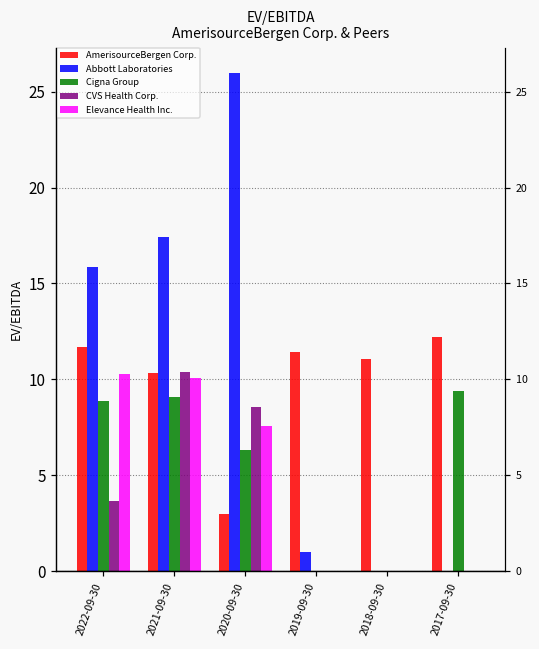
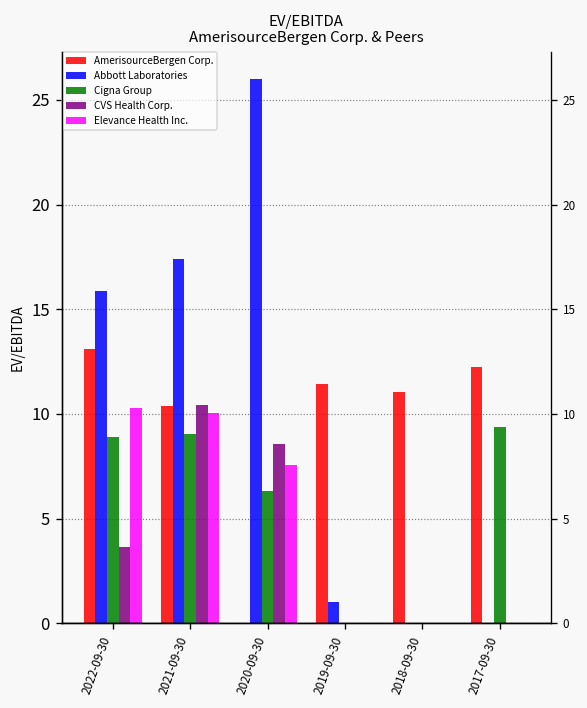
  {
    "AmerisourceBergen Corp.": {
-     "2022-09-30": 11.7,
+     "2022-09-30": 13.1,
      "2021-09-30": 10.4,
-     "2020-09-30": 3,
+     "2020-09-30": 0,
      "2019-09-30": 11.4,
      "2018-09-30": 11.1,
      "2017-09-30": 12.2
    },
    "Abbott Laboratories": {
      "2022-09-30": 15.9,
      "2021-09-30": 17.4,
      "2020-09-30": 26.0,
      "2019-09-30": 1.0,
      "2018-09-30": 0.0,
      "2017-09-30": 0.0
    },
    "Cigna Group": {
      "2022-09-30": 8.9,
      "2021-09-30": 9.1,
      "2020-09-30": 6.3,
      "2019-09-30": 0.0,
      "2018-09-30": 0.0,
      "2017-09-30": 9.4
    },
    "CVS Health Corp.": {
      "2022-09-30": 3.7,
      "2021-09-30": 10.4,
      "2020-09-30": 8.6,
      "2019-09-30": 0.0,
      "2018-09-30": 0.0,
      "2017-09-30": 0.0
    },
    "Elevance Health Inc.": {
      "2022-09-30": 10.3,
      "2021-09-30": 10.1,
      "2020-09-30": 7.6,
      "2019-09-30": 0.0,
      "2018-09-30": 0.0,
      "2017-09-30": 0.0
    }
  }
